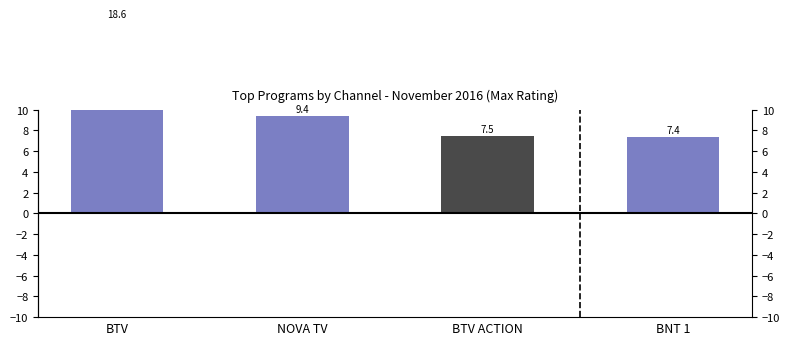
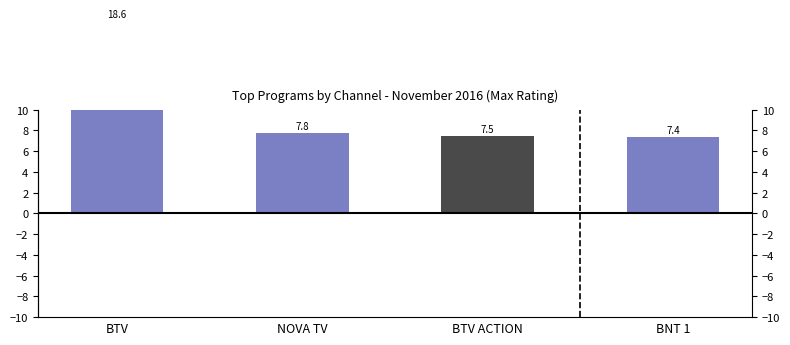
  {
-   "NOVA TV": 9.4,
+   "NOVA TV": 7.8,
    "BTV ACTION": 7.5,
    "BNT 1": 7.4
  }
